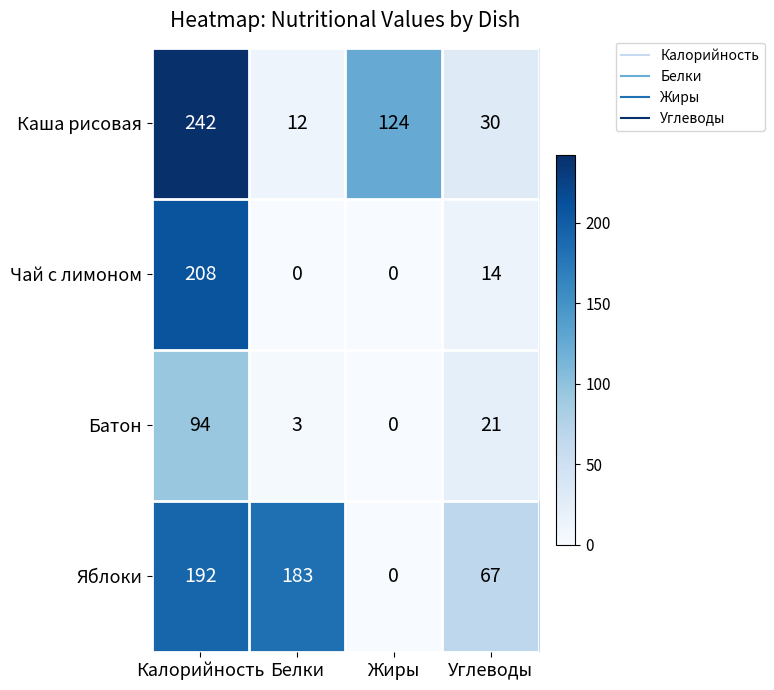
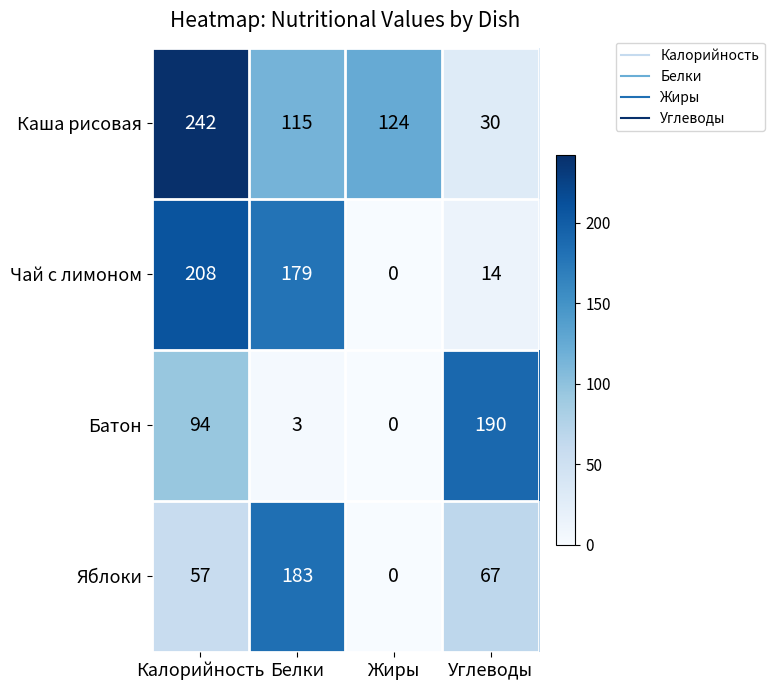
  {
    "Каша рисовая": {
      "Калорийность": 242,
-     "Белки": 12,
+     "Белки": 115,
      "Жиры": 124,
      "Углеводы": 30
    },
    "Чай с лимоном": {
      "Калорийность": 208,
-     "Белки": 0,
+     "Белки": 179,
      "Жиры": 0,
      "Углеводы": 14
    },
    "Батон": {
      "Калорийность": 94,
      "Белки": 3,
      "Жиры": 0,
-     "Углеводы": 21
+     "Углеводы": 190
    },
    "Яблоки": {
-     "Калорийность": 192,
+     "Калорийность": 57,
      "Белки": 183,
      "Жиры": 0,
      "Углеводы": 67
    }
  }
